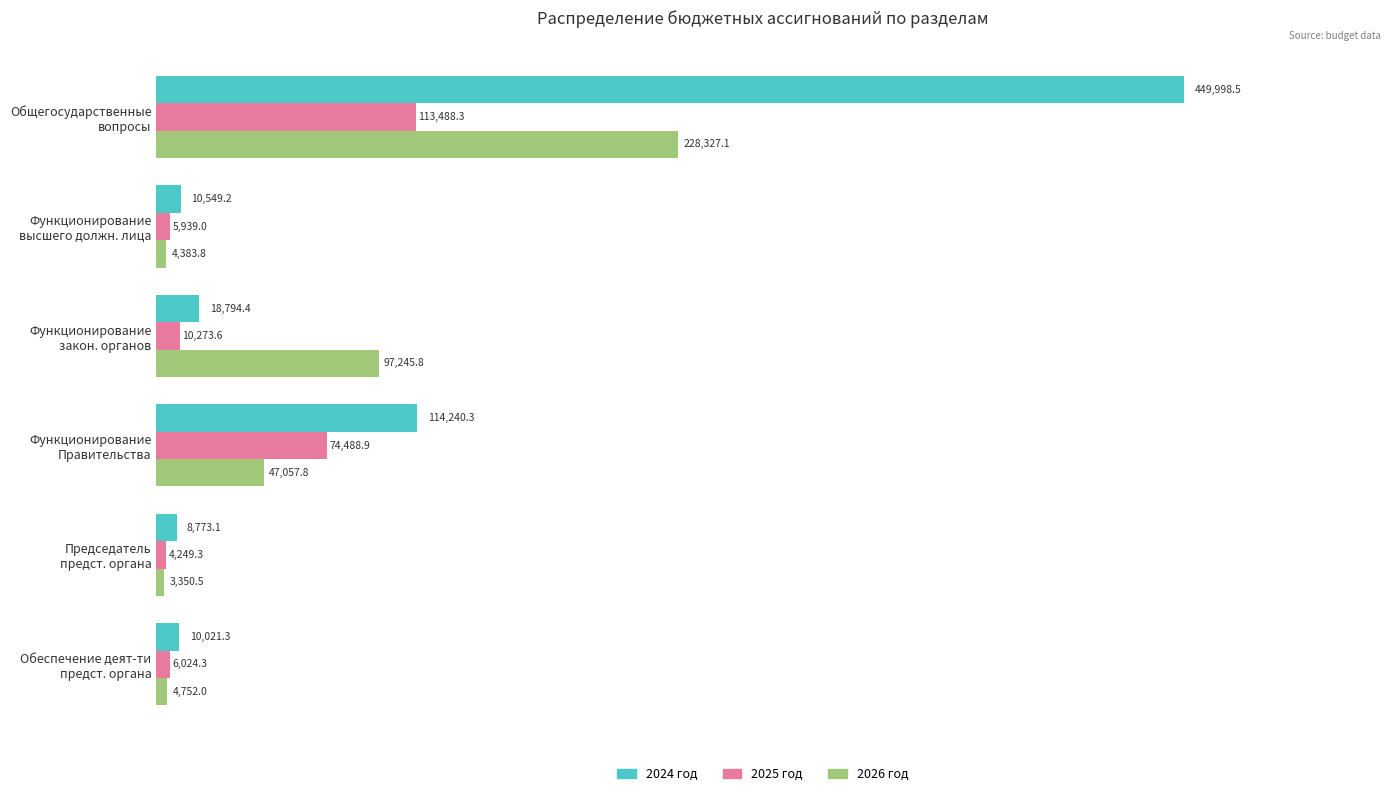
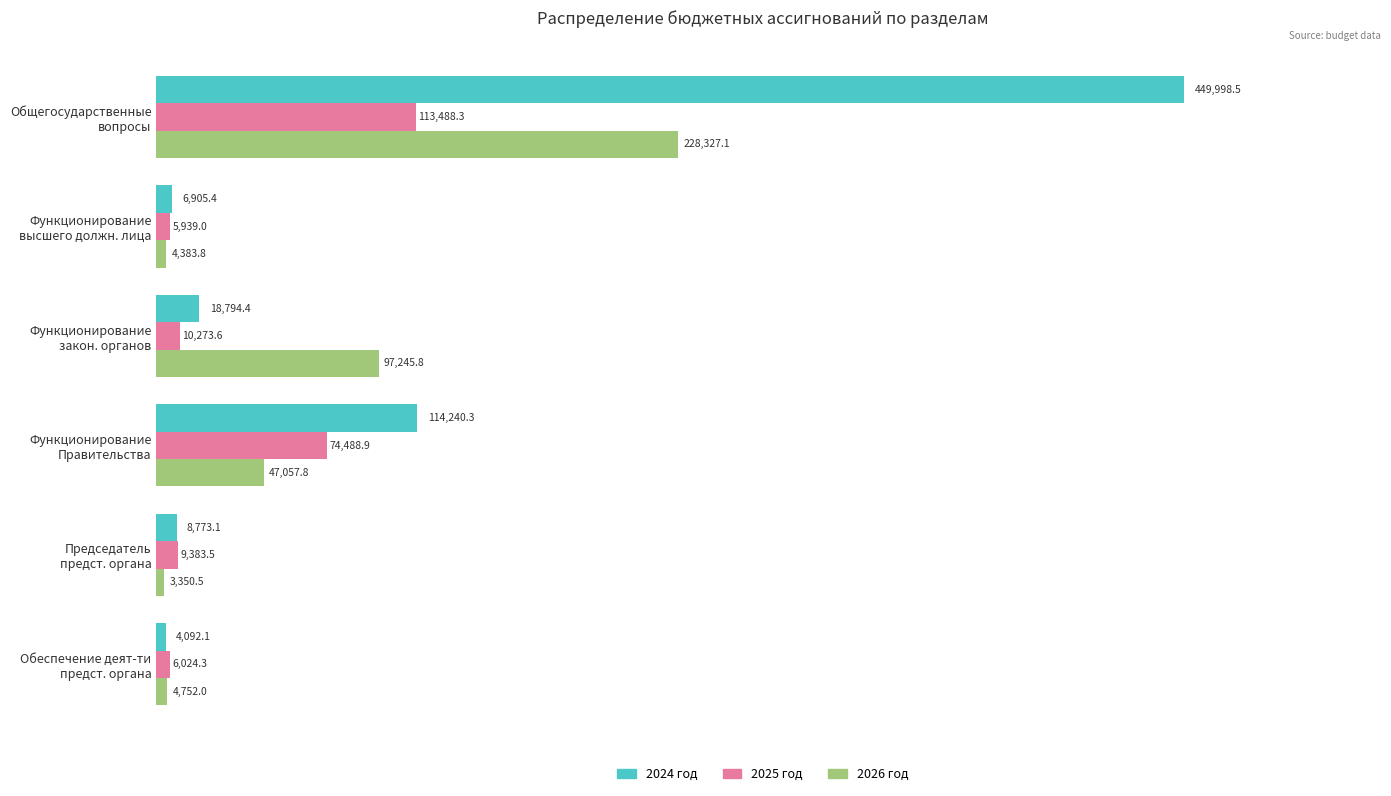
  {
    "2024 год": {
      "Общегосударственные вопросы": "449,998.5",
-     "Функционирование высшего должн. лица": "10,549.2",
+     "Функционирование высшего должн. лица": "6,905.4",
      "Функционирование закон. органов": "18,794.4",
      "Функционирование Правительства": "114,240.3",
      "Председатель предст. органа": "8,773.1",
-     "Обеспечение деят-ти предст. органа": "10,021.3"
+     "Обеспечение деят-ти предст. органа": "4,092.1"
    },
    "2025 год": {
      "Общегосударственные вопросы": "113,488.3",
      "Функционирование высшего должн. лица": "5,939.0",
      "Функционирование закон. органов": "10,273.6",
      "Функционирование Правительства": "74,488.9",
-     "Председатель предст. органа": "4,249.3",
+     "Председатель предст. органа": "9,383.5",
      "Обеспечение деят-ти предст. органа": "6,024.3"
    },
    "2026 год": {
      "Общегосударственные вопросы": "228,327.1",
      "Функционирование высшего должн. лица": "4,383.8",
      "Функционирование закон. органов": "97,245.8",
      "Функционирование Правительства": "47,057.8",
      "Председатель предст. органа": "3,350.5",
      "Обеспечение деят-ти предст. органа": "4,752.0"
    }
  }
